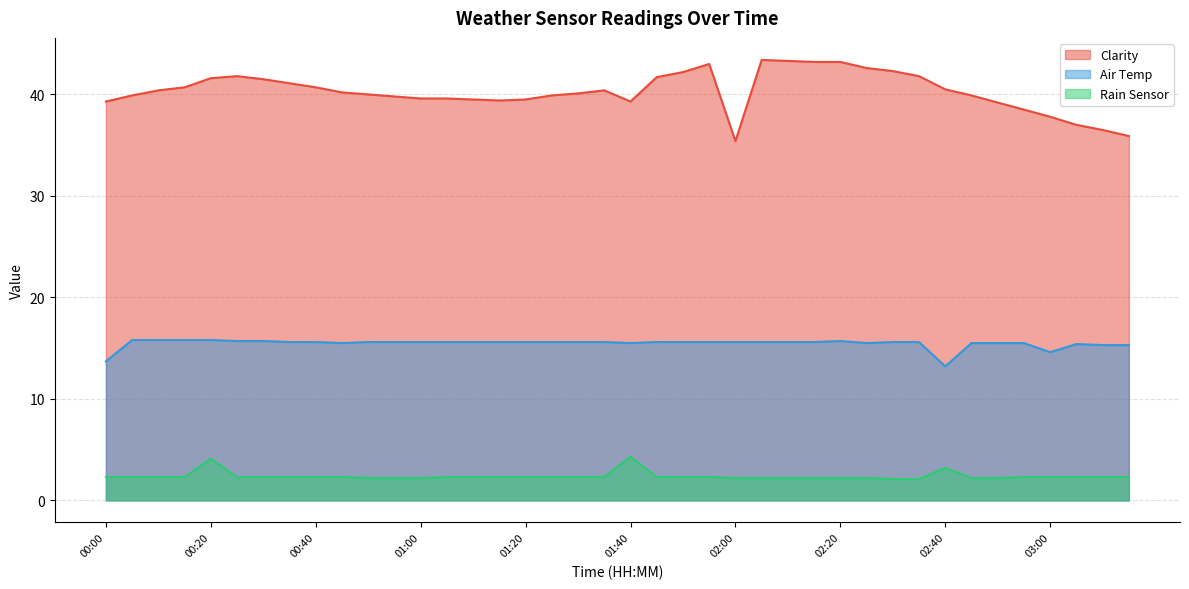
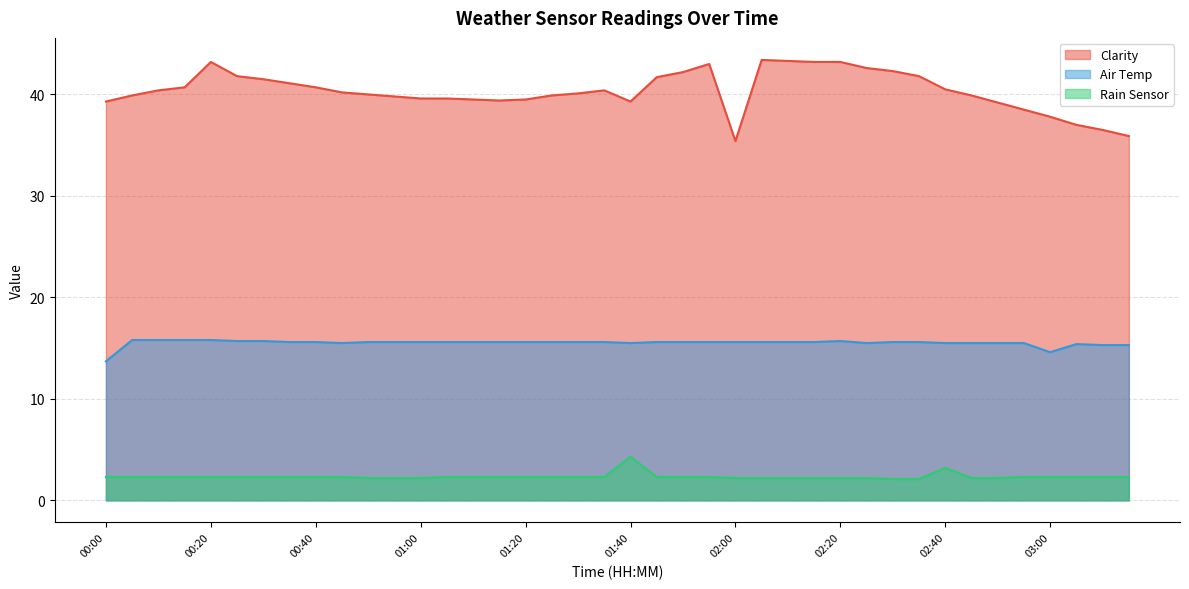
  {
    "Clarity": {
      "00:00": 39.3,
-     "00:20": 41.6,
+     "00:20": 43.2,
      "00:40": 40.7,
      "01:00": 39.6,
      "01:20": 39.5,
      "01:40": 39.3,
      "02:00": 35.4,
      "02:20": 43.2,
      "02:40": 40.5,
      "03:00": 37.8
    },
    "Air Temp": {
      "00:00": 13.7,
      "00:20": 15.8,
      "00:40": 15.6,
      "01:00": 15.6,
      "01:20": 15.6,
      "01:40": 15.5,
      "02:00": 15.6,
      "02:20": 15.7,
-     "02:40": 13.2,
+     "02:40": 15.5,
      "03:00": 14.6
    },
    "Rain Sensor": {
      "00:00": 2.3,
-     "00:20": 4.1,
+     "00:20": 2.3,
      "00:40": 2.3,
      "01:00": 2.2,
      "01:20": 2.3,
      "01:40": 4.3,
      "02:00": 2.2,
      "02:20": 2.2,
      "02:40": 3.2,
      "03:00": 2.3
    }
  }
